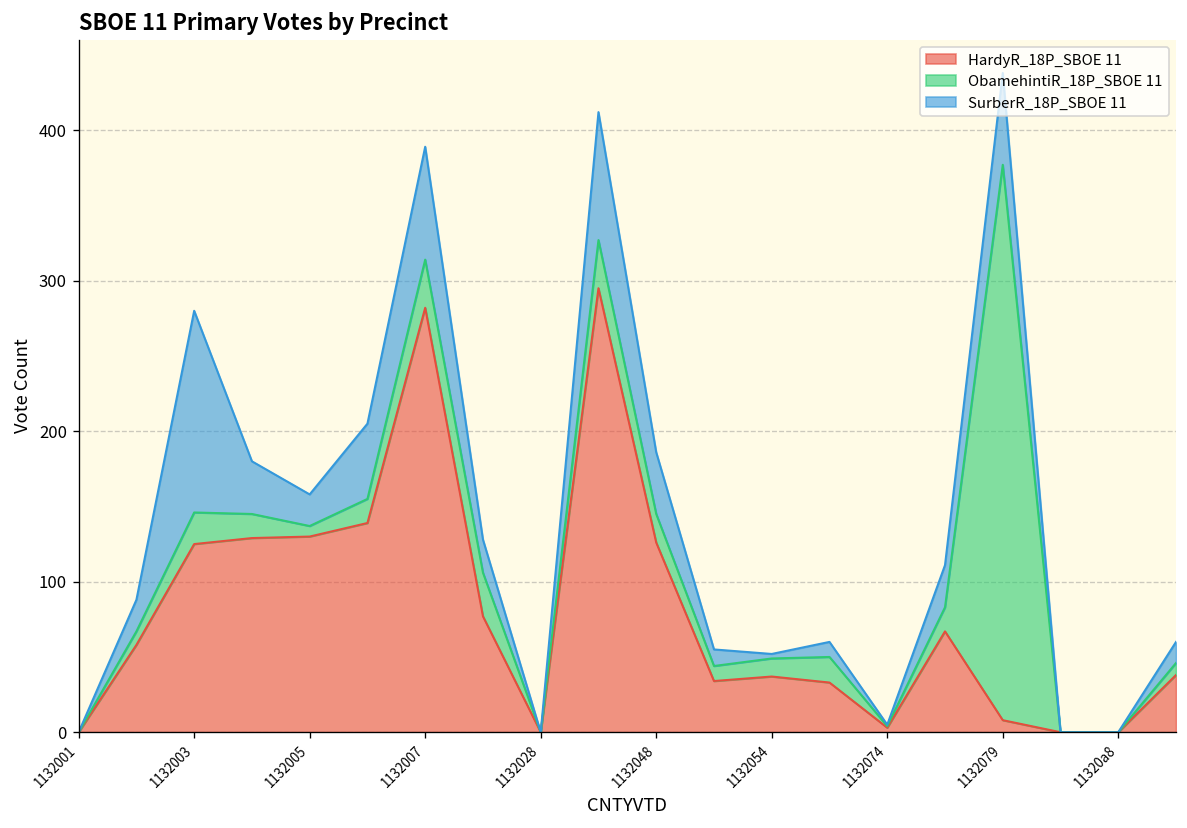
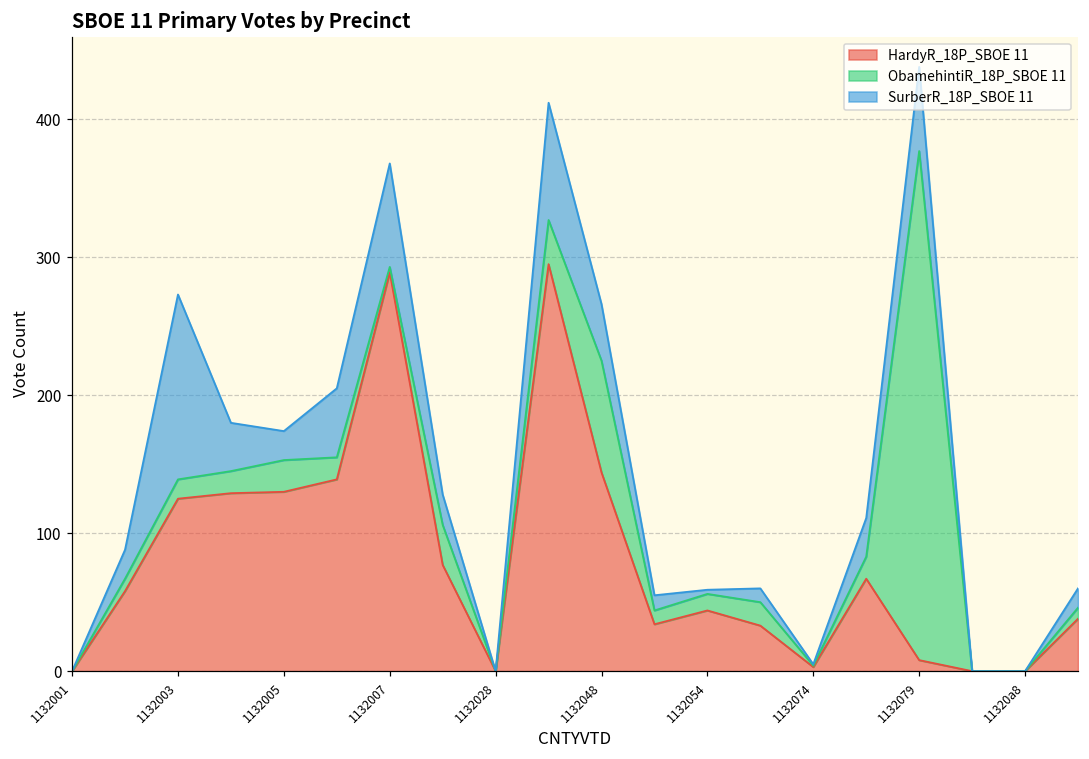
  {
    "HardyR_18P_SBOE 11": {
      "1132003": 125,
      "1132005": 130,
-     "1132007": 282,
-     "1132048": 126,
-     "1132054": 37,
+     "1132007": 289,
+     "1132048": 144,
+     "1132054": 44,
      "1132079": 8
    },
    "ObamehintiR_18P_SBOE 11": {
-     "1132003": 21,
-     "1132005": 7,
-     "1132007": 32,
-     "1132048": 19,
+     "1132003": 14,
+     "1132005": 23,
+     "1132007": 4,
+     "1132048": 81,
      "1132054": 12,
      "1132079": 369
    },
    "SurberR_18P_SBOE 11": {
      "1132003": 134,
      "1132005": 21,
      "1132007": 75,
      "1132048": 41,
      "1132054": 3
    }
  }
